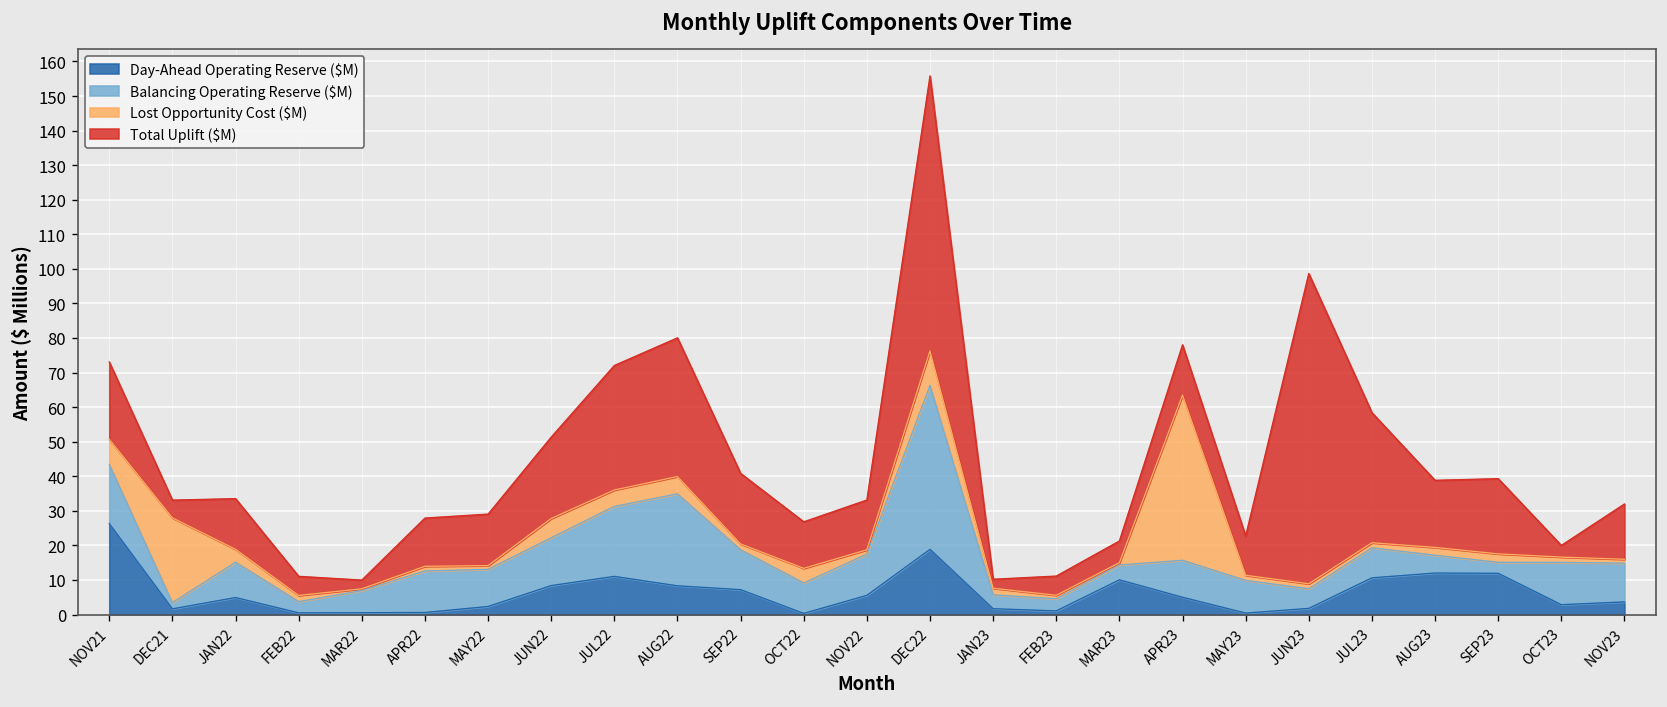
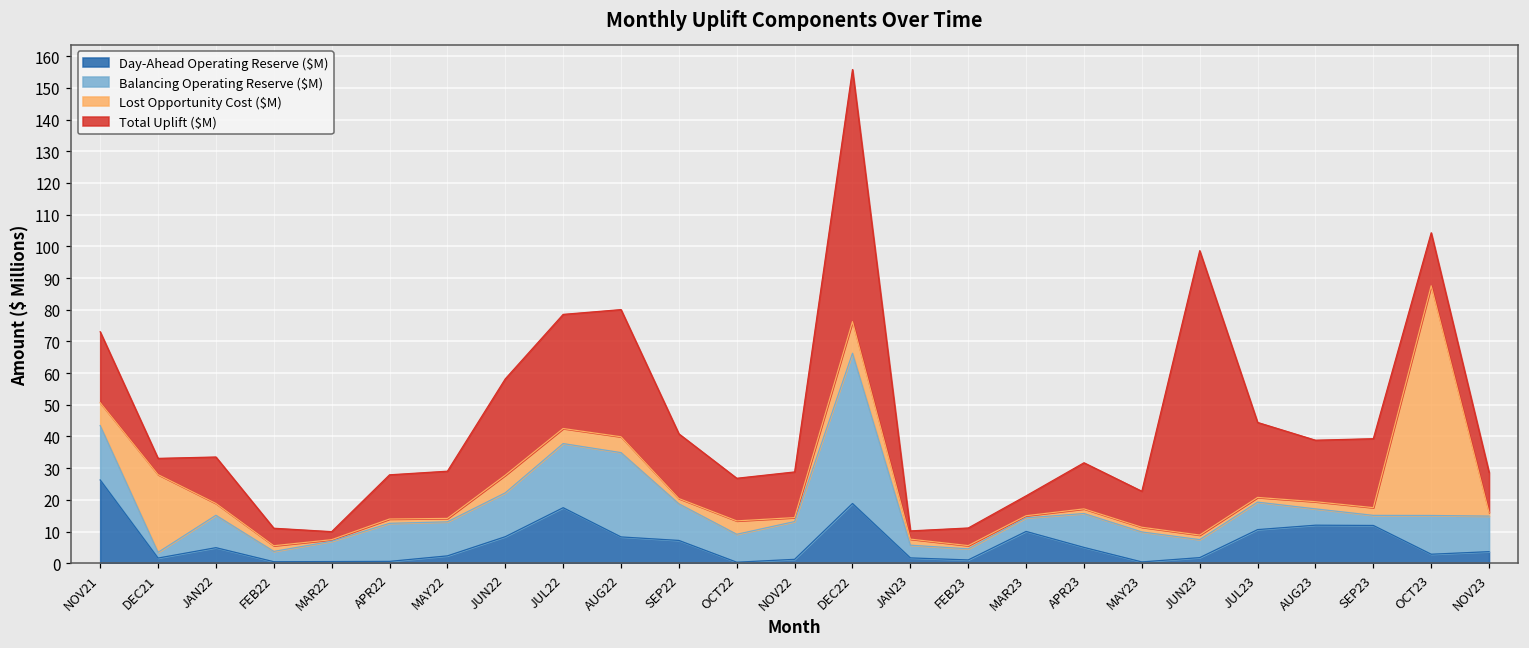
  {
    "Day-Ahead Operating Reserve ($M)": {
      "NOV21": 26,
      "DEC21": 2,
      "JAN22": 5,
      "FEB22": 0,
      "MAR22": 1,
      "APR22": 1,
      "MAY22": 2,
      "JUN22": 8,
-     "JUL22": 11,
+     "JUL22": 18,
      "AUG22": 8,
      "SEP22": 7,
      "OCT22": 0,
-     "NOV22": 6,
+     "NOV22": 1,
      "DEC22": 19,
      "JAN23": 2,
      "FEB23": 1,
      "MAR23": 10,
      "APR23": 5,
      "MAY23": 0,
      "JUN23": 2,
      "JUL23": 11,
      "AUG23": 12,
      "SEP23": 12,
      "OCT23": 3,
      "NOV23": 4
    },
    "Balancing Operating Reserve ($M)": {
      "NOV21": 17,
      "DEC21": 2,
      "JAN22": 10,
      "FEB22": 3,
      "APR22": 12,
      "MAY22": 11,
      "JUN22": 14,
      "JUL22": 20,
      "AUG22": 27,
      "SEP22": 12,
      "OCT22": 9,
      "NOV22": 12,
      "DEC22": 47,
      "JAN23": 4,
      "FEB23": 4,
      "APR23": 11,
      "MAY23": 9,
      "JUN23": 6,
      "JUL23": 9,
      "AUG23": 5,
      "SEP23": 3,
      "OCT23": 12,
      "NOV23": 11
    },
    "Lost Opportunity Cost ($M)": {
      "NOV21": 7,
      "DEC21": 25,
      "JAN22": 4,
      "FEB22": 2,
      "APR22": 1,
      "MAY22": 1,
      "JUN22": 6,
      "JUL22": 5,
      "AUG22": 5,
      "SEP22": 2,
      "OCT22": 4,
      "NOV22": 1,
      "DEC22": 10,
      "JAN23": 2,
      "FEB23": 1,
-     "APR23": 48,
+     "APR23": 1,
      "MAY23": 1,
      "JUN23": 1,
      "JUL23": 1,
      "AUG23": 2,
      "SEP23": 2,
-     "OCT23": 2,
+     "OCT23": 72,
      "NOV23": 1
    },
    "Total Uplift ($M)": {
      "NOV21": 22,
      "DEC21": 5,
      "JAN22": 15,
      "FEB22": 6,
      "MAR22": 3,
      "APR22": 14,
      "MAY22": 15,
-     "JUN22": 24,
+     "JUN22": 30,
      "JUL22": 36,
      "AUG22": 40,
      "SEP22": 20,
      "OCT22": 13,
      "NOV22": 14,
      "DEC22": 80,
      "JAN23": 3,
      "FEB23": 6,
      "MAR23": 6,
      "APR23": 15,
      "MAY23": 11,
      "JUN23": 90,
-     "JUL23": 38,
+     "JUL23": 24,
      "AUG23": 19,
      "SEP23": 22,
-     "OCT23": 3,
-     "NOV23": 16
+     "OCT23": 17,
+     "NOV23": 13
    }
  }
